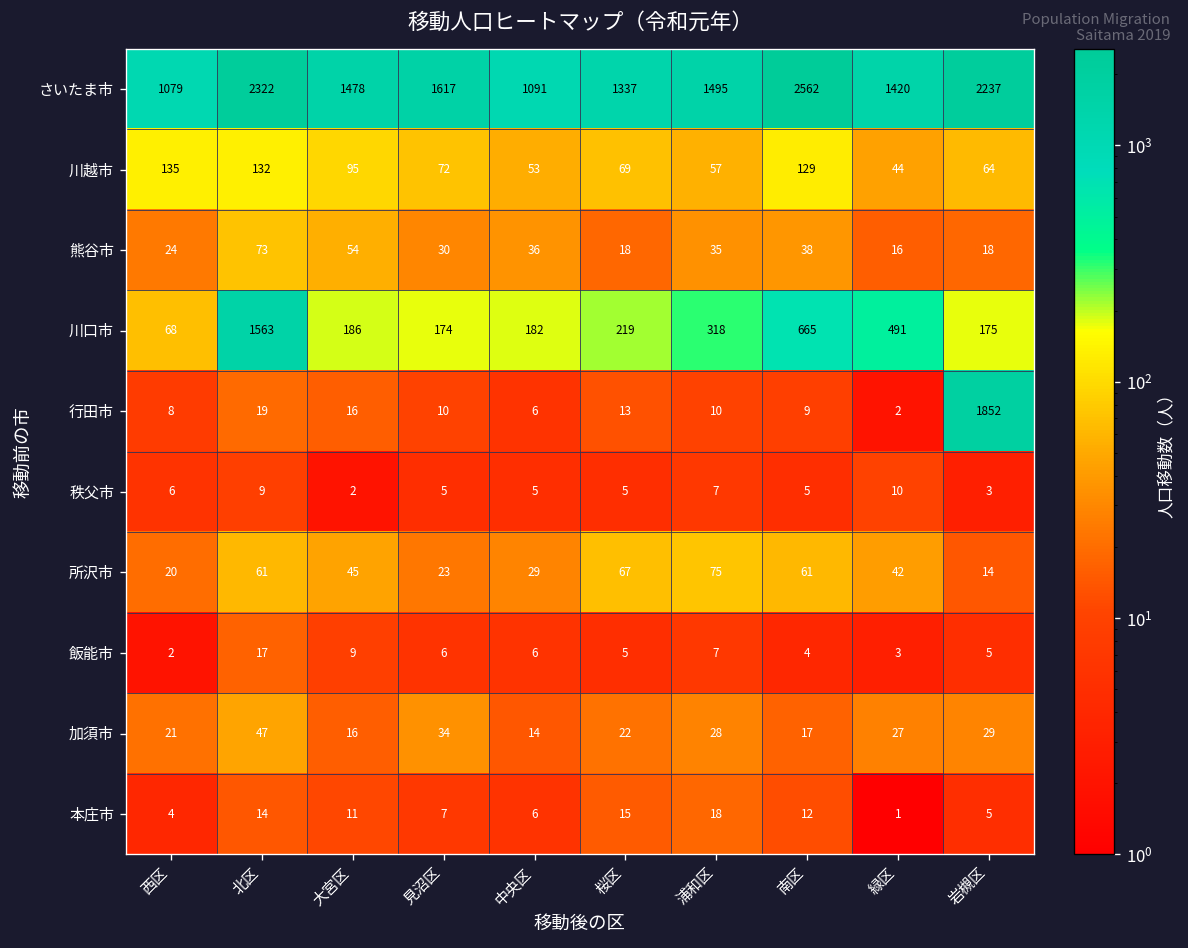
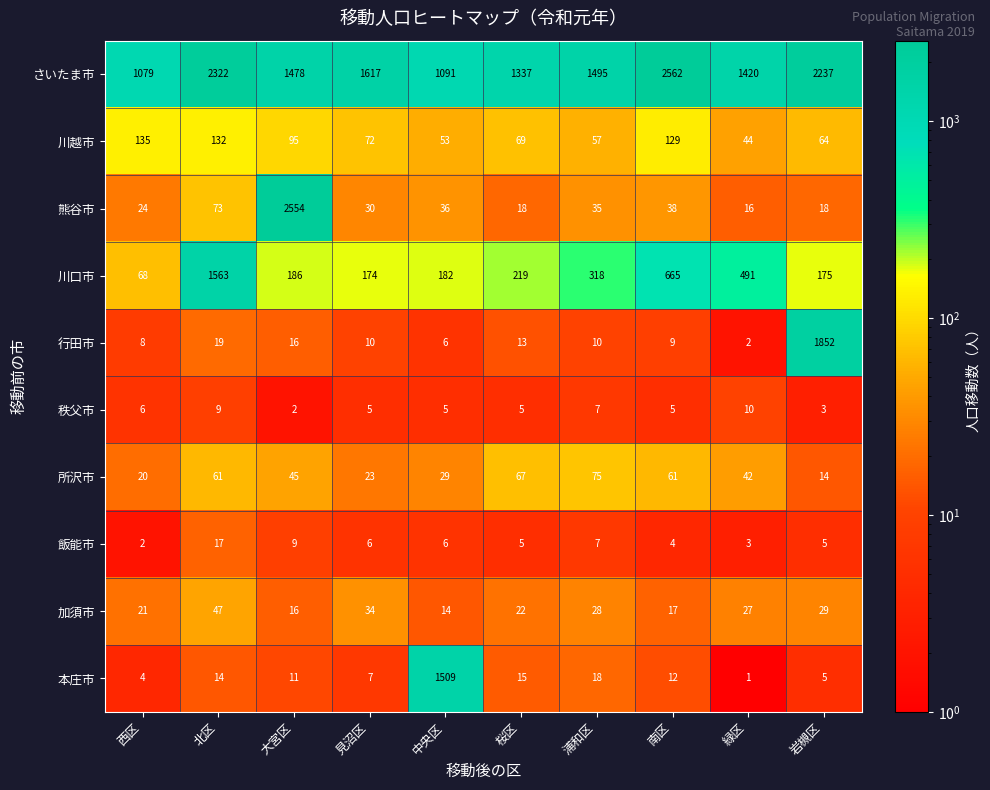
  {
    "さいたま市": {
      "西区": 1079,
      "北区": 2322,
      "大宮区": 1478,
      "見沼区": 1617,
      "中央区": 1091,
      "桜区": 1337,
      "浦和区": 1495,
      "南区": 2562,
      "緑区": 1420,
      "岩槻区": 2237
    },
    "川越市": {
      "西区": 135,
      "北区": 132,
      "大宮区": 95,
      "見沼区": 72,
      "中央区": 53,
      "桜区": 69,
      "浦和区": 57,
      "南区": 129,
      "緑区": 44,
      "岩槻区": 64
    },
    "熊谷市": {
      "西区": 24,
      "北区": 73,
-     "大宮区": 54,
+     "大宮区": 2554,
      "見沼区": 30,
      "中央区": 36,
      "桜区": 18,
      "浦和区": 35,
      "南区": 38,
      "緑区": 16,
      "岩槻区": 18
    },
    "川口市": {
      "西区": 68,
      "北区": 1563,
      "大宮区": 186,
      "見沼区": 174,
      "中央区": 182,
      "桜区": 219,
      "浦和区": 318,
      "南区": 665,
      "緑区": 491,
      "岩槻区": 175
    },
    "行田市": {
      "西区": 8,
      "北区": 19,
      "大宮区": 16,
      "見沼区": 10,
      "中央区": 6,
      "桜区": 13,
      "浦和区": 10,
      "南区": 9,
      "緑区": 2,
      "岩槻区": 1852
    },
    "秩父市": {
      "西区": 6,
      "北区": 9,
      "大宮区": 2,
      "見沼区": 5,
      "中央区": 5,
      "桜区": 5,
      "浦和区": 7,
      "南区": 5,
      "緑区": 10,
      "岩槻区": 3
    },
    "所沢市": {
      "西区": 20,
      "北区": 61,
      "大宮区": 45,
      "見沼区": 23,
      "中央区": 29,
      "桜区": 67,
      "浦和区": 75,
      "南区": 61,
      "緑区": 42,
      "岩槻区": 14
    },
    "飯能市": {
      "西区": 2,
      "北区": 17,
      "大宮区": 9,
      "見沼区": 6,
      "中央区": 6,
      "桜区": 5,
      "浦和区": 7,
      "南区": 4,
      "緑区": 3,
      "岩槻区": 5
    },
    "加須市": {
      "西区": 21,
      "北区": 47,
      "大宮区": 16,
      "見沼区": 34,
      "中央区": 14,
      "桜区": 22,
      "浦和区": 28,
      "南区": 17,
      "緑区": 27,
      "岩槻区": 29
    },
    "本庄市": {
      "西区": 4,
      "北区": 14,
      "大宮区": 11,
      "見沼区": 7,
-     "中央区": 6,
+     "中央区": 1509,
      "桜区": 15,
      "浦和区": 18,
      "南区": 12,
      "緑区": 1,
      "岩槻区": 5
    }
  }
